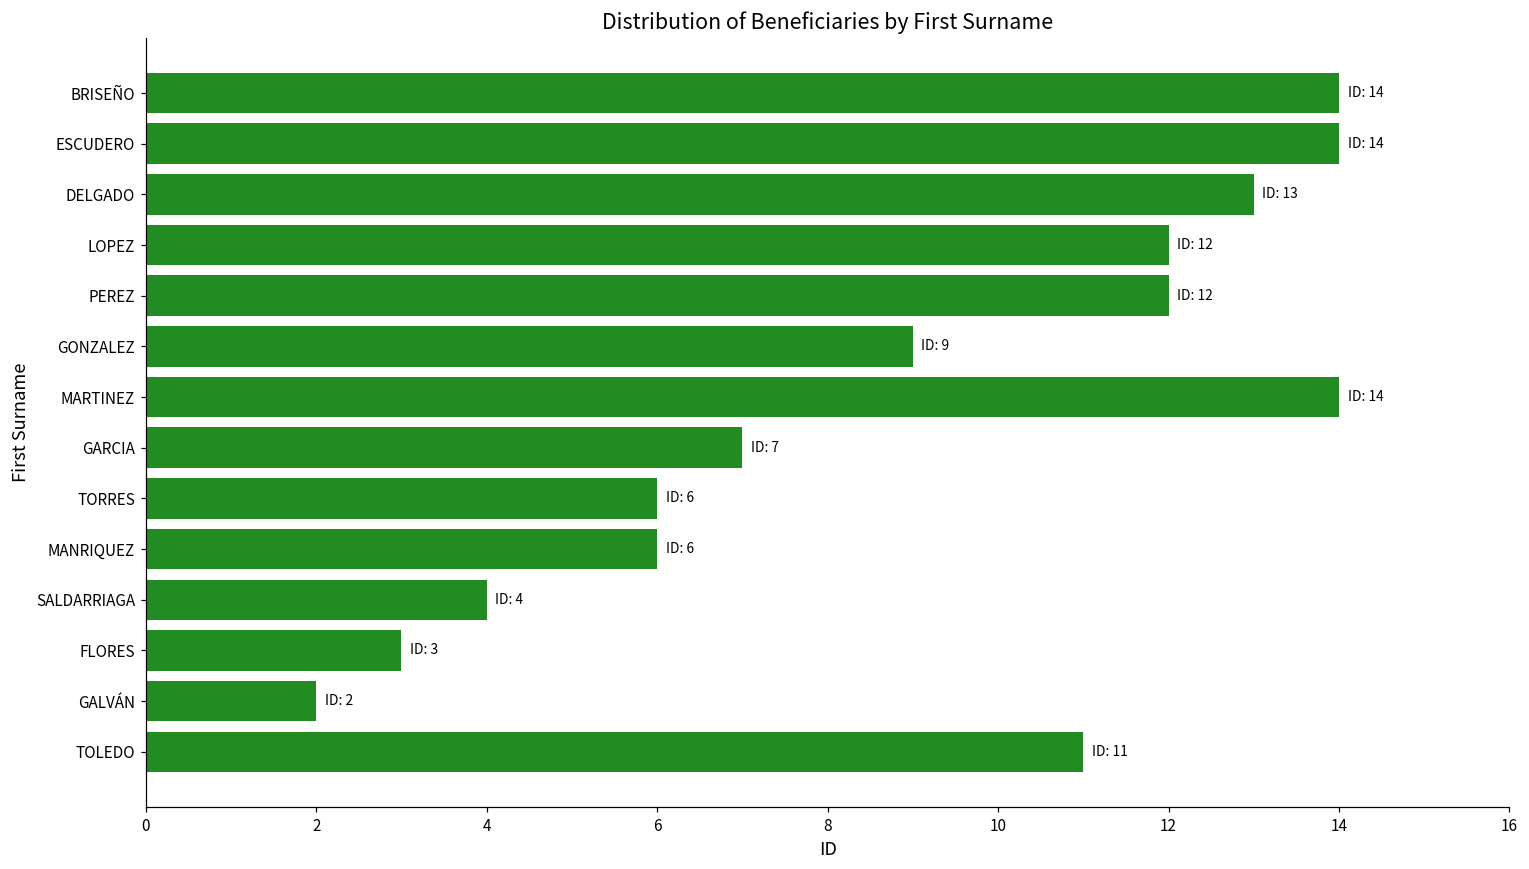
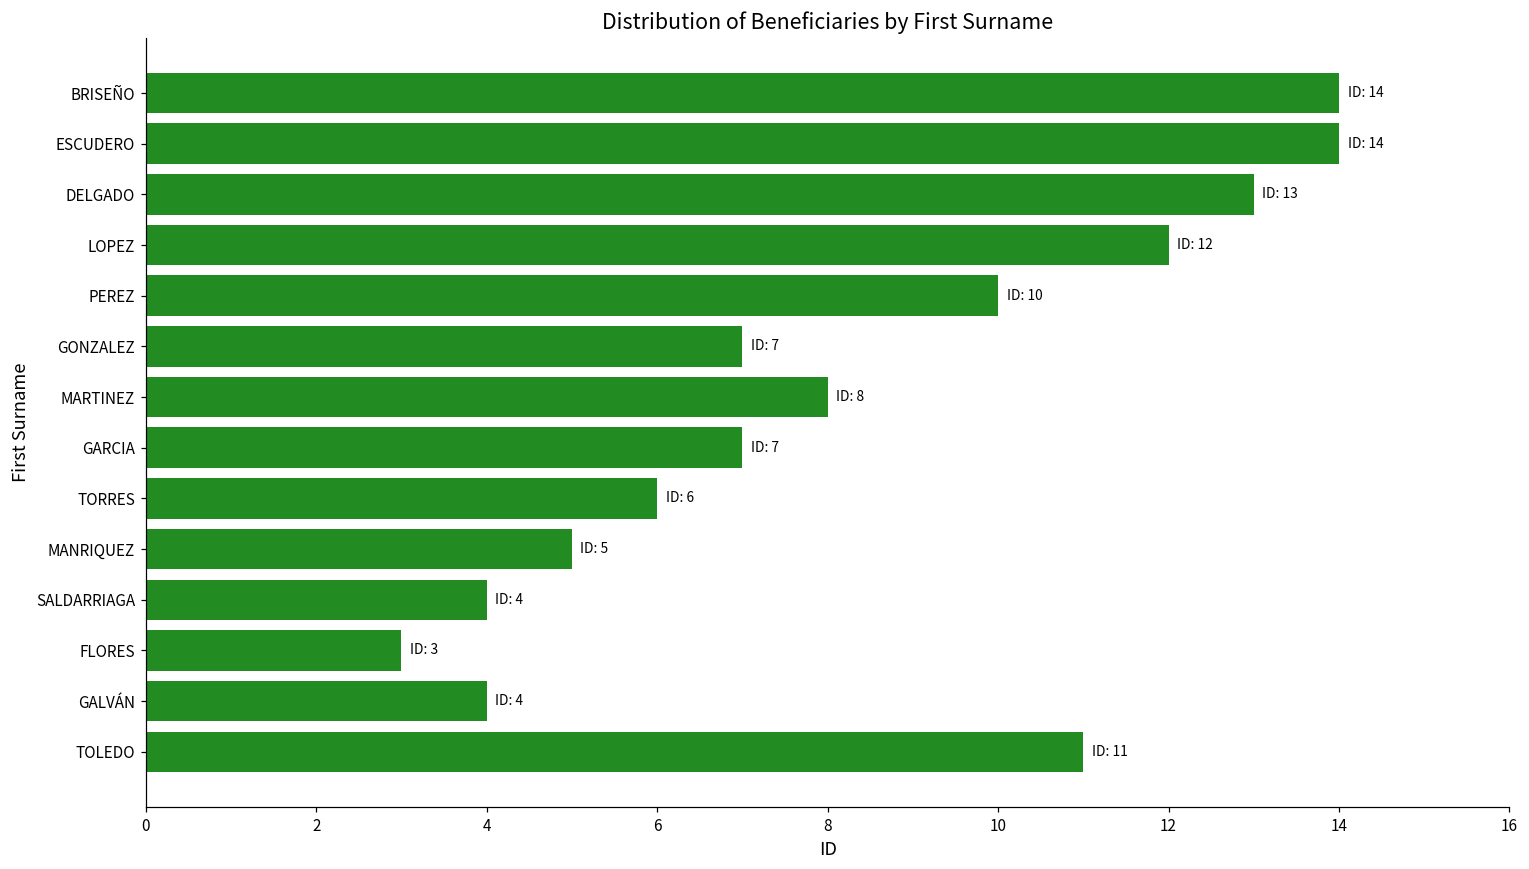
  {
    "BRISEÑO": 14,
    "ESCUDERO": 14,
    "DELGADO": 13,
    "LOPEZ": 12,
-   "PEREZ": 12,
-   "GONZALEZ": 9,
-   "MARTINEZ": 14,
+   "PEREZ": 10,
+   "GONZALEZ": 7,
+   "MARTINEZ": 8,
    "GARCIA": 7,
    "TORRES": 6,
-   "MANRIQUEZ": 6,
+   "MANRIQUEZ": 5,
    "SALDARRIAGA": 4,
    "FLORES": 3,
-   "GALVÁN": 2,
+   "GALVÁN": 4,
    "TOLEDO": 11
  }
